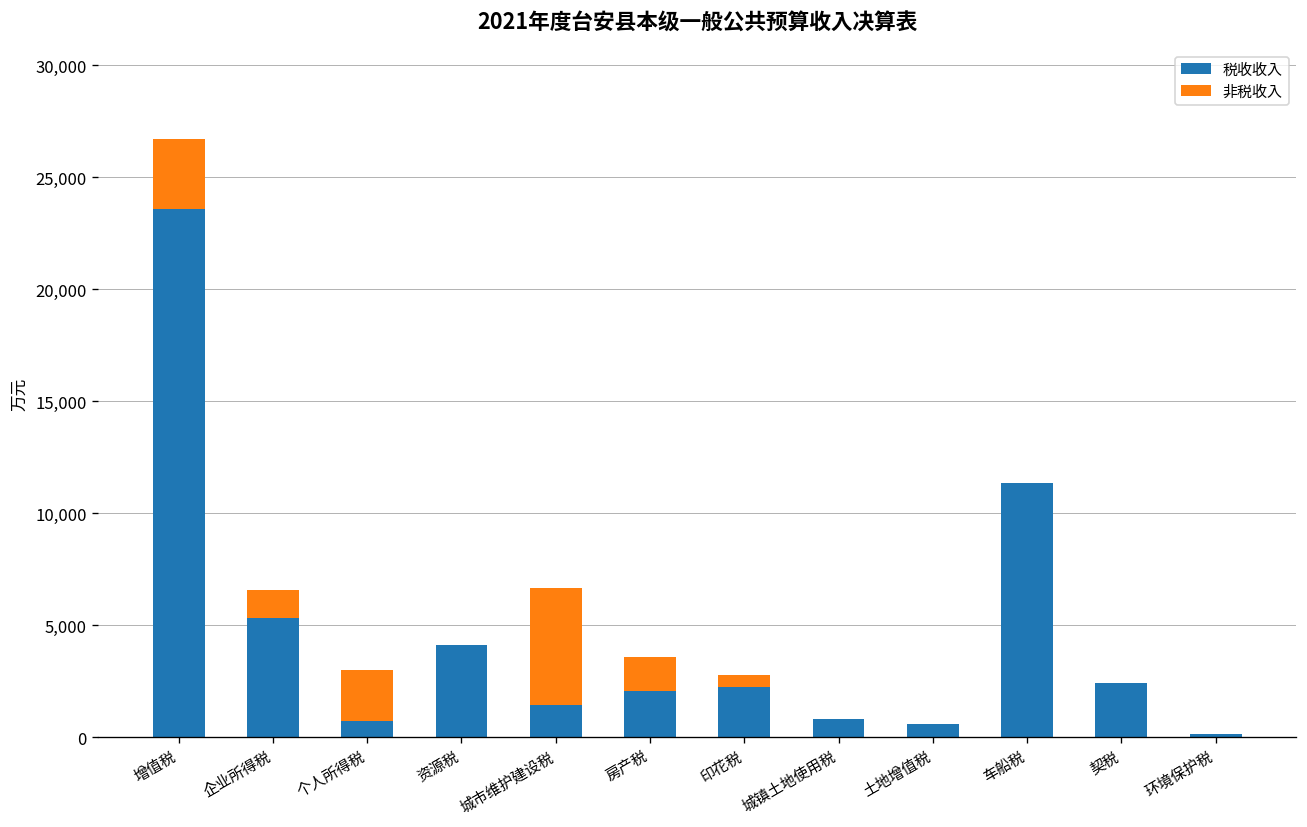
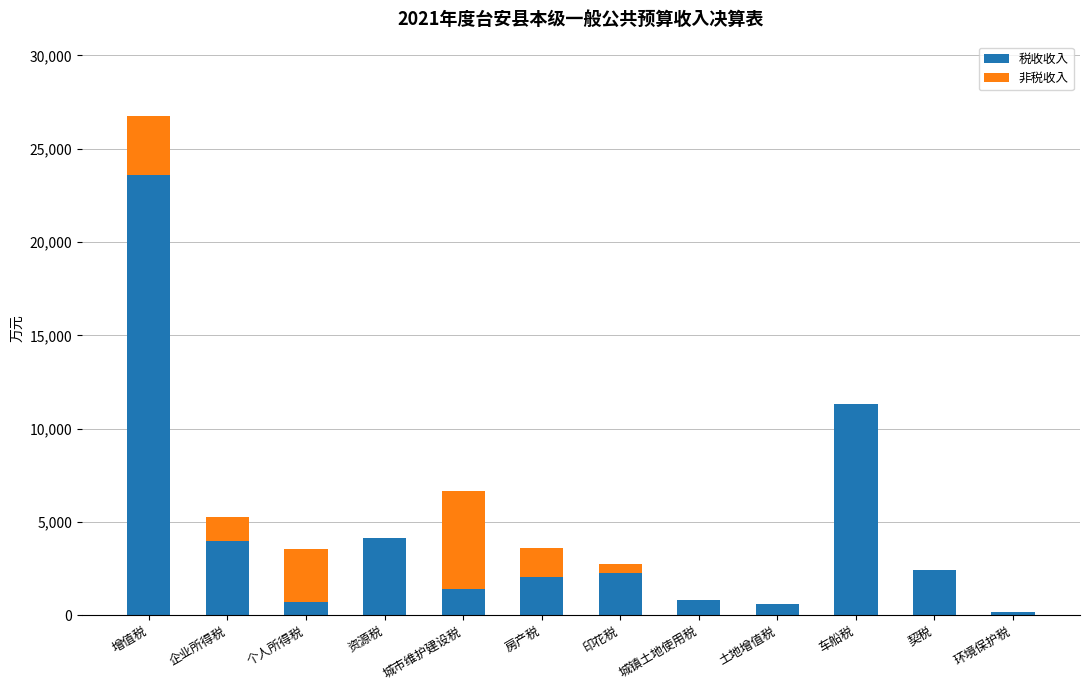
  {
    "税收收入": {
      "增值税": "23,600",
-     "企业所得税": "5,300",
+     "企业所得税": "4,000",
      "个人所得税": "700",
      "资源税": "4,100",
      "城市维护建设税": "1,400",
      "房产税": "2,100",
      "印花税": "2,300",
      "城镇土地使用税": "800",
      "土地增值税": "600",
      "车船税": "11,300",
      "契税": "2,400",
      "环境保护税": "100"
    },
    "非税收入": {
      "增值税": "3,100",
      "企业所得税": "1,300",
-     "个人所得税": "2,300",
+     "个人所得税": "2,800",
      "资源税": "0",
      "城市维护建设税": "5,200",
      "房产税": "1,500",
      "印花税": "500",
      "城镇土地使用税": "0",
      "土地增值税": "0",
      "车船税": "0",
      "契税": "0",
      "环境保护税": "0"
    }
  }
